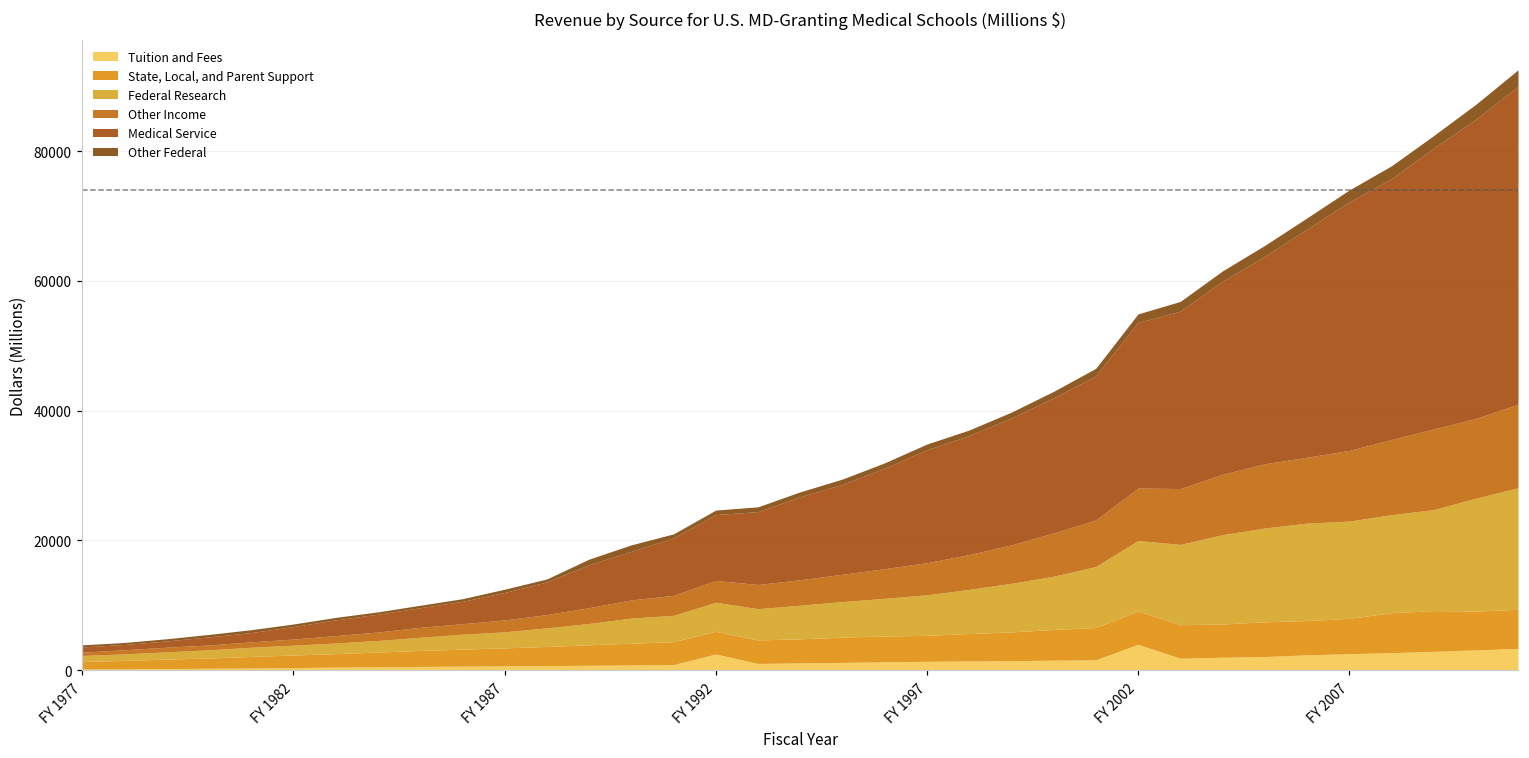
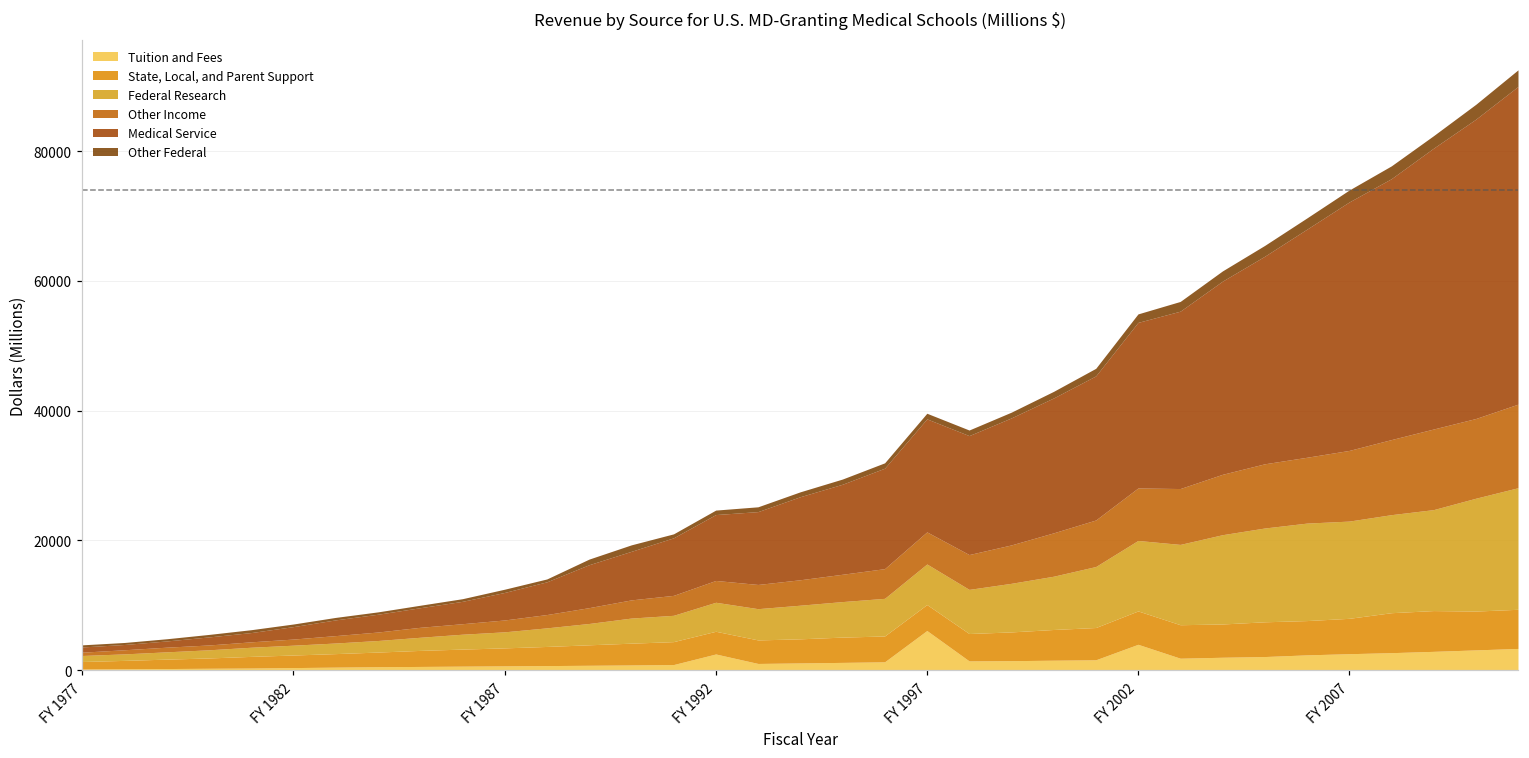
  {
    "Tuition and Fees": {
      "FY 1987": 1000,
      "FY 1992": 3000,
-     "FY 1997": 1000,
+     "FY 1997": 6000,
      "FY 2002": 4000,
      "FY 2007": 3000
    }
  }
